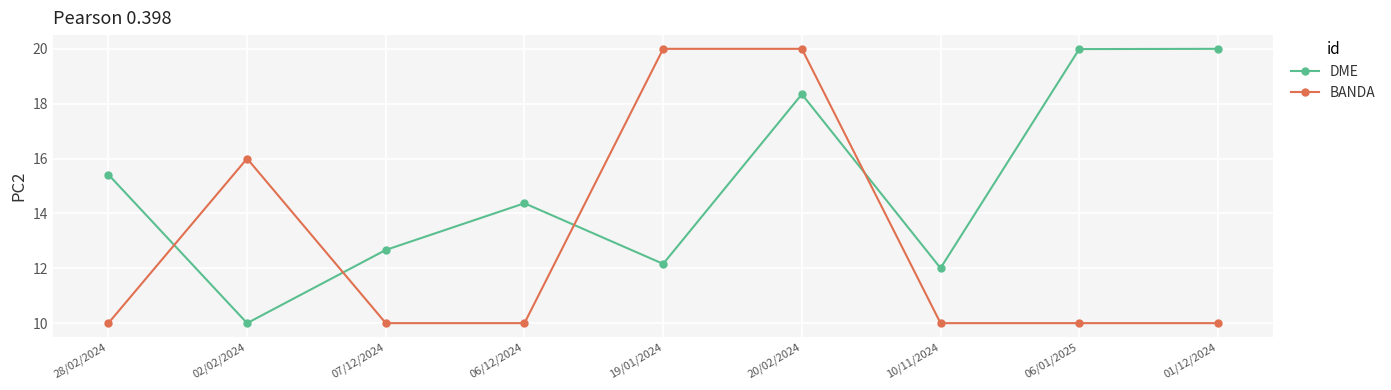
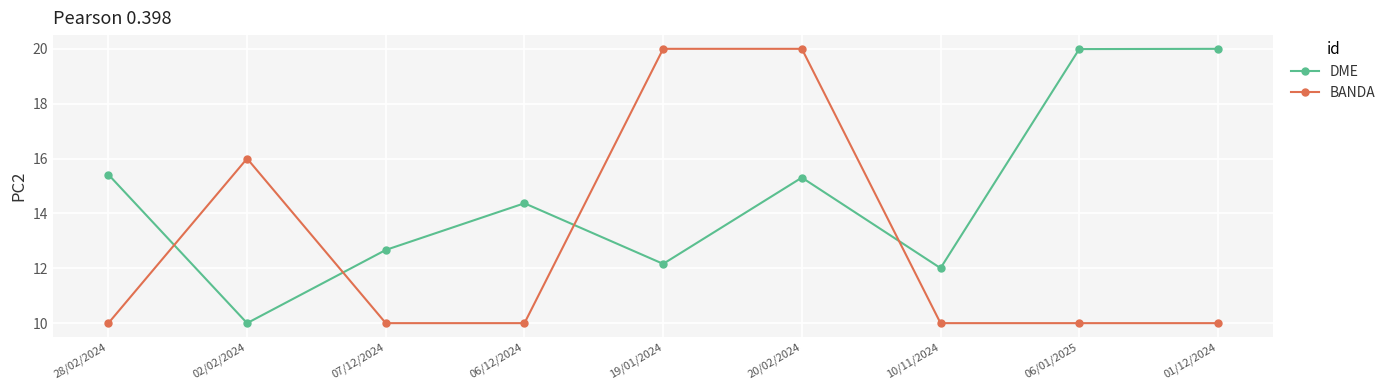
  {
    "DME": {
      "28/02/2024": 15.4,
      "02/02/2024": 10.0,
      "07/12/2024": 12.7,
      "06/12/2024": 14.4,
      "19/01/2024": 12.2,
-     "20/02/2024": 18.3,
+     "20/02/2024": 15.3,
      "10/11/2024": 12.0,
      "06/01/2025": 20.0,
      "01/12/2024": 20.0
    },
    "BANDA": {
      "28/02/2024": 10.0,
      "02/02/2024": 16.0,
      "07/12/2024": 10.0,
      "06/12/2024": 10.0,
      "19/01/2024": 20.0,
      "20/02/2024": 20.0,
      "10/11/2024": 10.0,
      "06/01/2025": 10.0,
      "01/12/2024": 10.0
    }
  }
